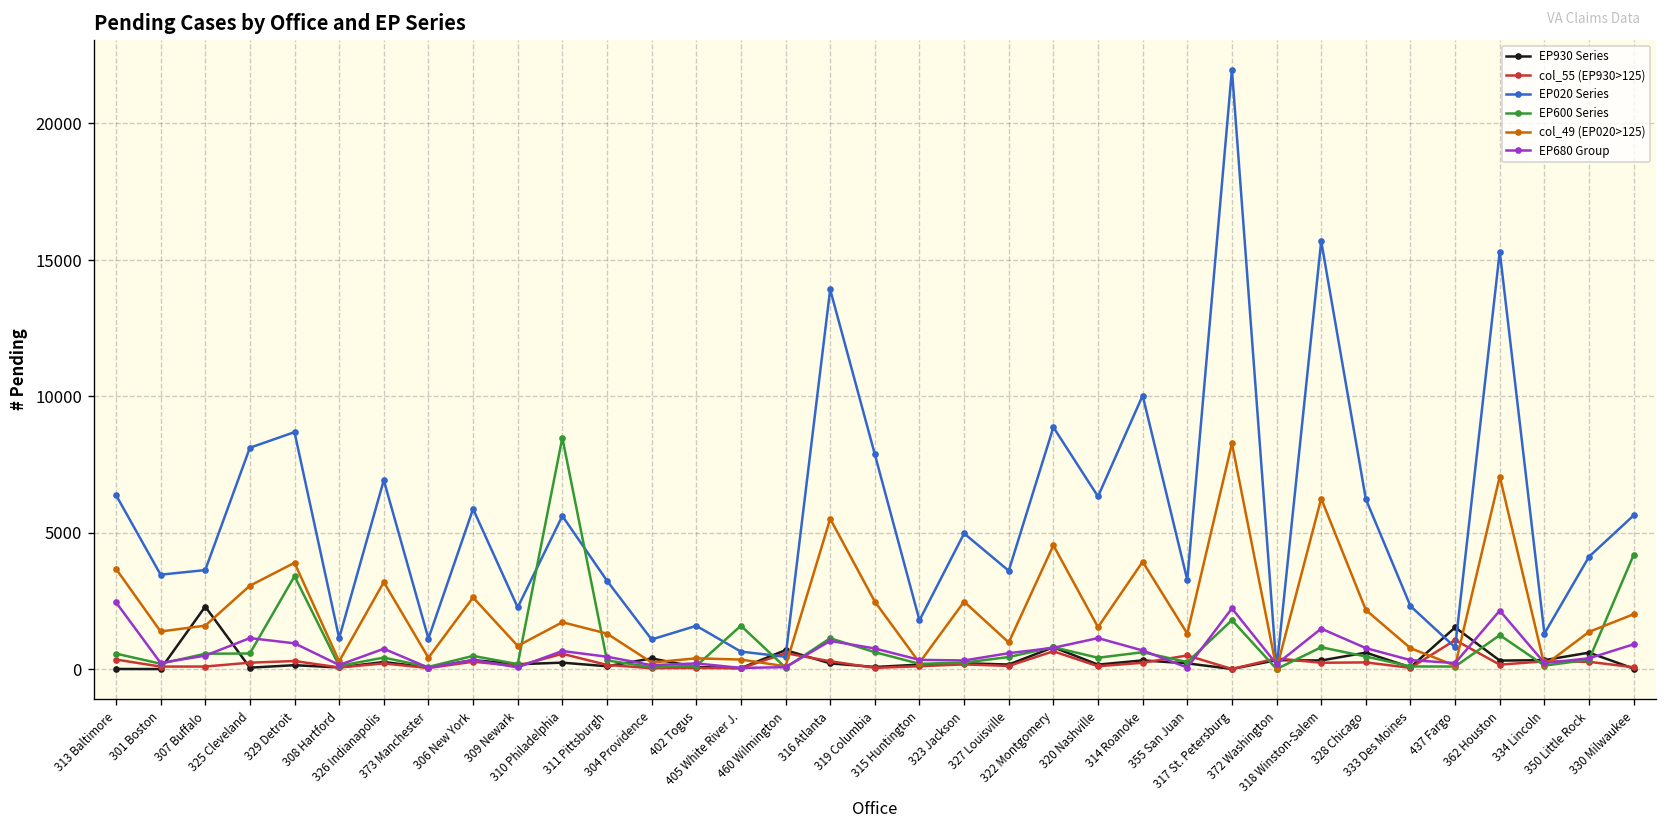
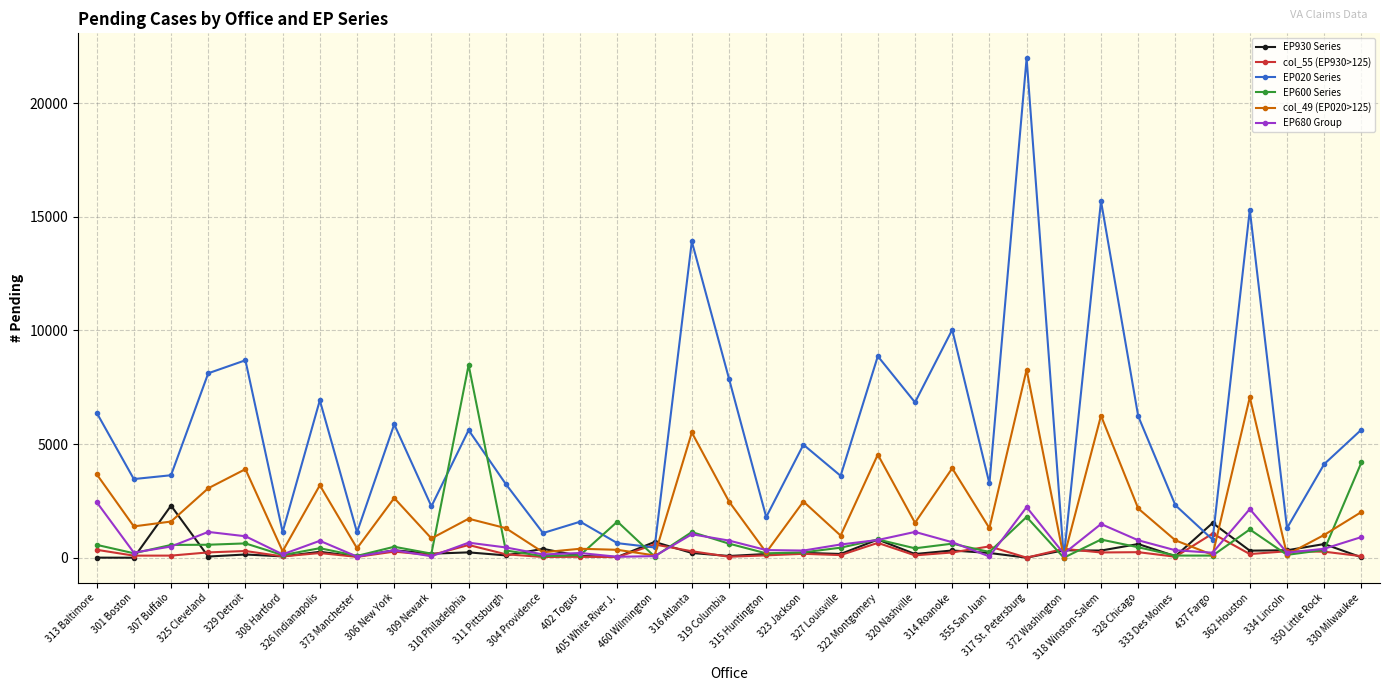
  {
    "EP930 Series": {
      "313 Baltimore": 0,
      "307 Buffalo": 2300,
      "325 Cleveland": 100,
      "329 Detroit": 100,
      "310 Philadelphia": 200,
      "304 Providence": 400,
      "460 Wilmington": 700,
      "328 Chicago": 600,
      "437 Fargo": 1500,
      "362 Houston": 300,
      "350 Little Rock": 600
    },
    "col_55 (EP930>125)": {
      "313 Baltimore": 400,
      "307 Buffalo": 100,
      "325 Cleveland": 200,
      "329 Detroit": 300,
      "460 Wilmington": 600,
      "322 Montgomery": 700,
      "355 San Juan": 500,
      "328 Chicago": 200,
      "437 Fargo": 1100,
      "362 Houston": 200
    },
    "EP020 Series": {
      "313 Baltimore": 6400,
      "301 Boston": 3500,
      "307 Buffalo": 3600,
      "325 Cleveland": 8100,
      "329 Detroit": 8700,
      "308 Hartford": 1100,
      "326 Indianapolis": 6900,
      "373 Manchester": 1100,
      "306 New York": 5900,
      "309 Newark": 2300,
      "310 Philadelphia": 5600,
      "311 Pittsburgh": 3200,
      "304 Providence": 1100,
      "402 Togus": 1600,
      "405 White River J.": 600,
      "460 Wilmington": 500,
      "316 Atlanta": 13900,
      "319 Columbia": 7900,
      "315 Huntington": 1800,
      "323 Jackson": 5000,
      "327 Louisville": 3600,
      "322 Montgomery": 8900,
-     "320 Nashville": 6300,
+     "320 Nashville": 6800,
      "314 Roanoke": 10000,
      "355 San Juan": 3300,
      "317 St. Petersburg": 22000,
      "318 Winston-Salem": 15700,
      "328 Chicago": 6200,
      "333 Des Moines": 2300,
      "437 Fargo": 800,
      "362 Houston": 15300,
      "334 Lincoln": 1300,
      "350 Little Rock": 4100,
      "330 Milwaukee": 5600
    },
    "EP600 Series": {
      "313 Baltimore": 600,
      "325 Cleveland": 600,
-     "329 Detroit": 3400,
+     "329 Detroit": 600,
      "326 Indianapolis": 400,
      "306 New York": 500,
      "310 Philadelphia": 8500,
      "311 Pittsburgh": 300,
      "405 White River J.": 1600,
      "319 Columbia": 600,
      "327 Louisville": 400,
      "320 Nashville": 400,
      "317 St. Petersburg": 1800,
      "318 Winston-Salem": 800,
      "328 Chicago": 500,
      "362 Houston": 1200,
      "330 Milwaukee": 4200
    },
    "col_49 (EP020>125)": {
      "313 Baltimore": 3700,
      "301 Boston": 1400,
      "307 Buffalo": 1600,
      "325 Cleveland": 3100,
      "329 Detroit": 3900,
      "308 Hartford": 300,
      "326 Indianapolis": 3200,
      "373 Manchester": 400,
      "306 New York": 2600,
      "309 Newark": 900,
      "310 Philadelphia": 1700,
      "311 Pittsburgh": 1300,
      "402 Togus": 400,
      "405 White River J.": 300,
      "316 Atlanta": 5500,
      "319 Columbia": 2500,
      "323 Jackson": 2500,
      "327 Louisville": 1000,
      "322 Montgomery": 4500,
      "320 Nashville": 1500,
      "314 Roanoke": 3900,
      "355 San Juan": 1300,
      "317 St. Petersburg": 8300,
      "318 Winston-Salem": 6300,
      "328 Chicago": 2200,
      "333 Des Moines": 800,
      "362 Houston": 7100,
-     "350 Little Rock": 1400,
+     "350 Little Rock": 1000,
      "330 Milwaukee": 2000
    },
    "EP680 Group": {
      "313 Baltimore": 2500,
      "325 Cleveland": 1100,
      "329 Detroit": 900,
      "326 Indianapolis": 700,
      "311 Pittsburgh": 500,
      "319 Columbia": 800,
      "327 Louisville": 600,
      "320 Nashville": 1100,
      "355 San Juan": 100,
      "317 St. Petersburg": 2200,
      "372 Washington": 200,
      "318 Winston-Salem": 1500,
      "328 Chicago": 800,
      "333 Des Moines": 300,
      "362 Houston": 2100,
      "330 Milwaukee": 900
    }
  }
